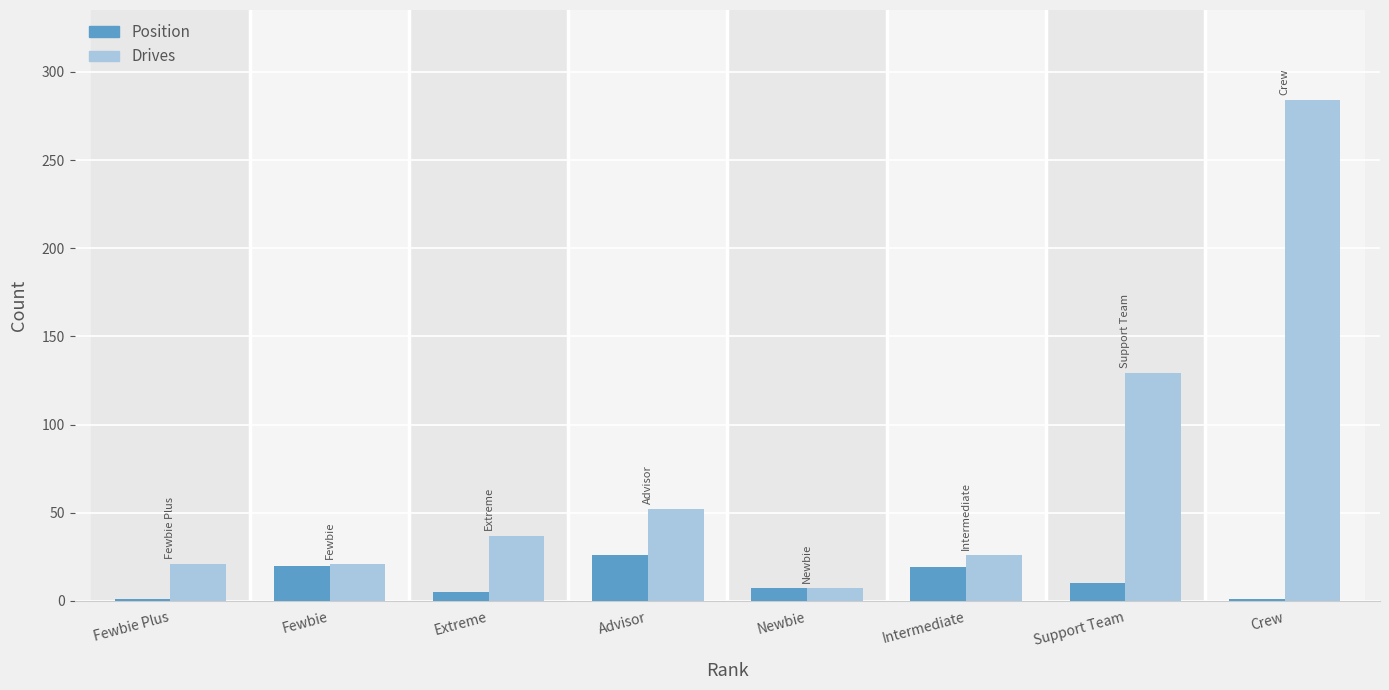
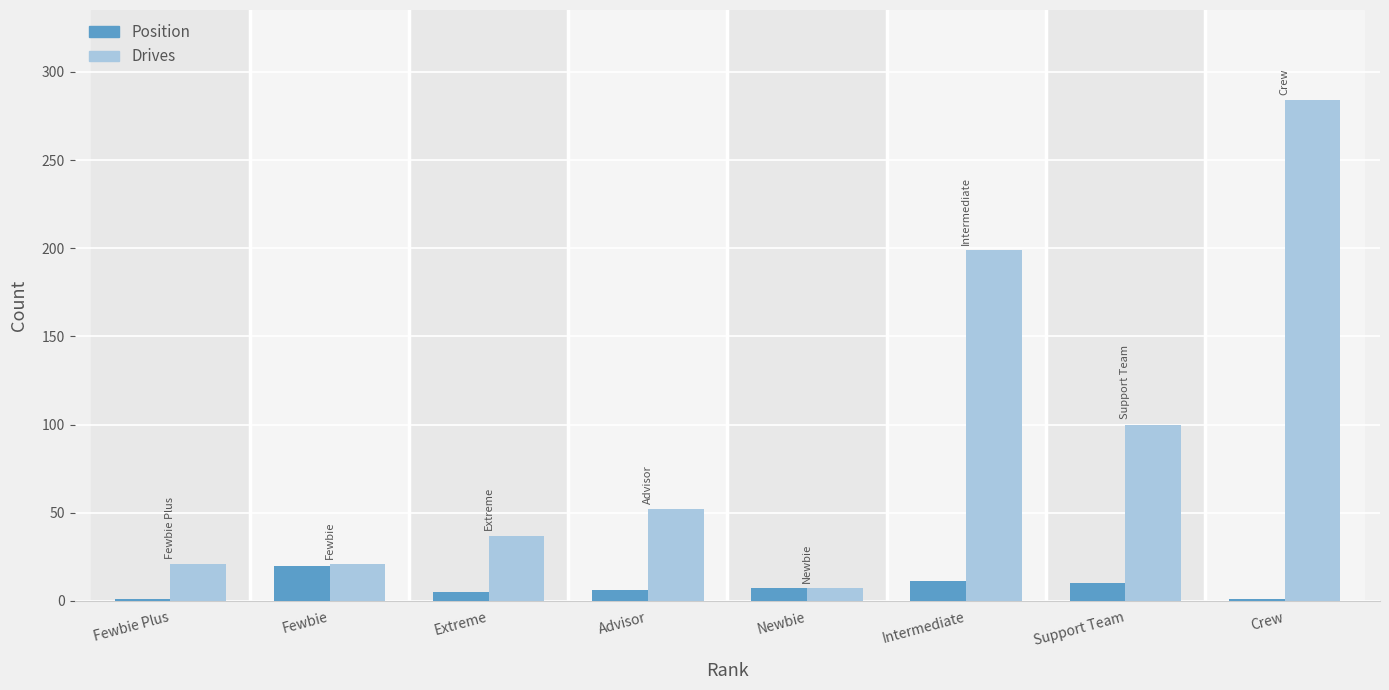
  {
    "Position": {
      "Fewbie": 20,
      "Extreme": 5,
-     "Advisor": 26,
+     "Advisor": 6,
      "Newbie": 7,
-     "Intermediate": 19,
+     "Intermediate": 11,
      "Support Team": 10
    },
    "Drives": {
      "Fewbie Plus": 21,
      "Fewbie": 21,
      "Extreme": 37,
      "Advisor": 52,
      "Newbie": 7,
-     "Intermediate": 26,
-     "Support Team": 129,
+     "Intermediate": 199,
+     "Support Team": 100,
      "Crew": 284
    }
  }
